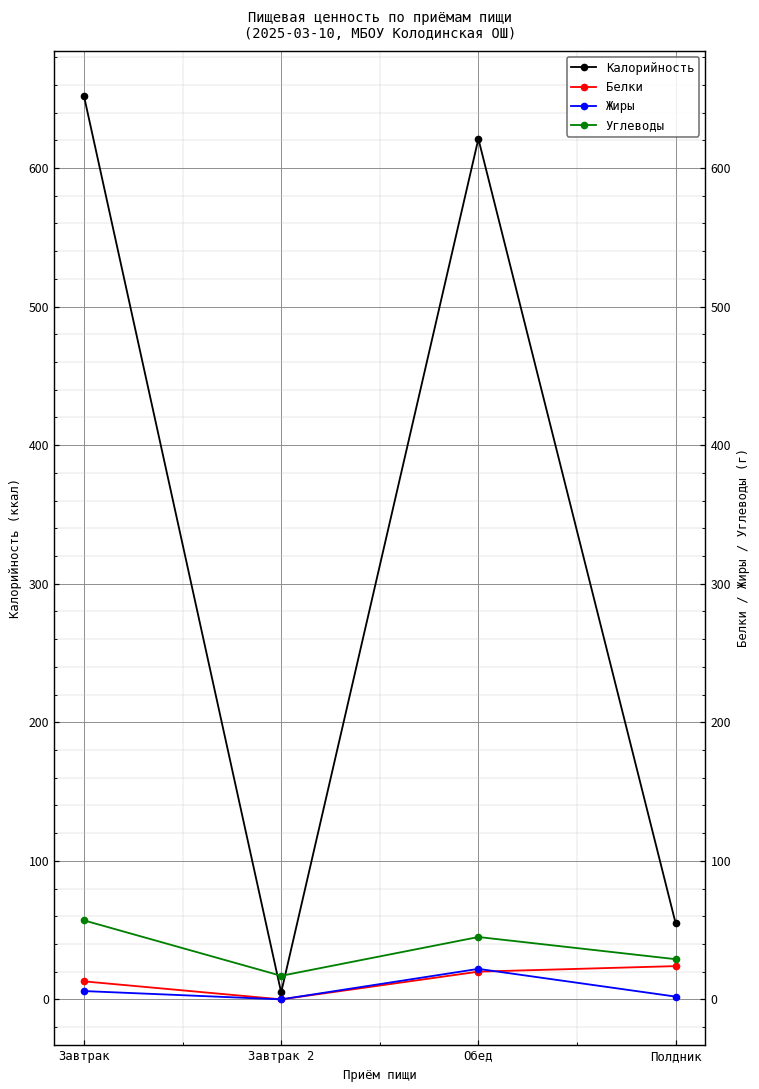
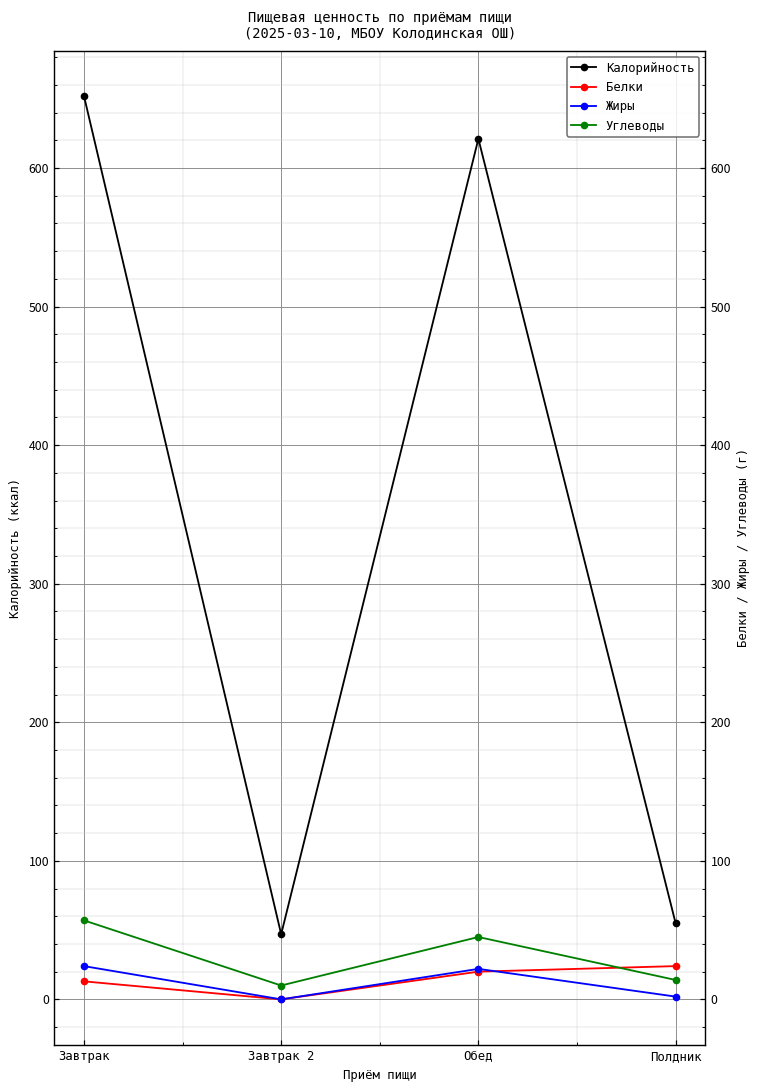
  {
    "Калорийность": {
      "Завтрак": 652,
-     "Завтрак 2": 5,
+     "Завтрак 2": 47,
      "Обед": 621,
      "Полдник": 55
    },
    "Белки": {
      "Завтрак": 13,
      "Полдник": 24
    },
    "Жиры": {
-     "Завтрак": 6,
+     "Завтрак": 24,
      "Полдник": 2
    },
    "Углеводы": {
      "Завтрак": 57,
-     "Завтрак 2": 17,
+     "Завтрак 2": 10,
      "Обед": 45,
-     "Полдник": 29
+     "Полдник": 14
    }
  }
